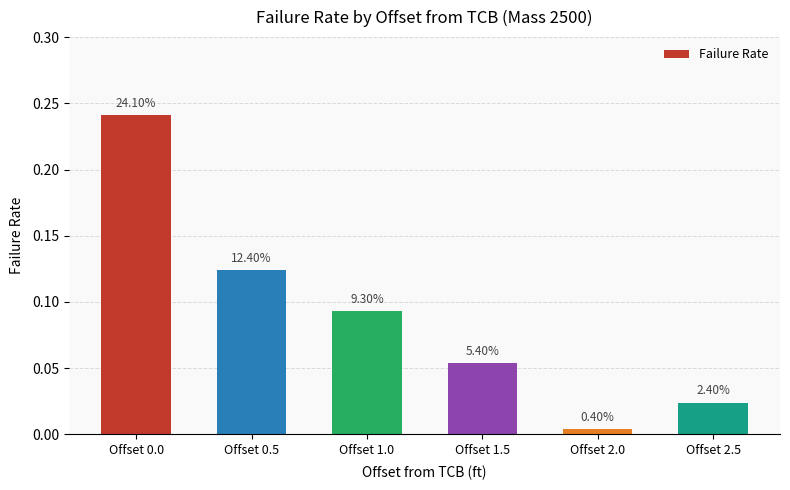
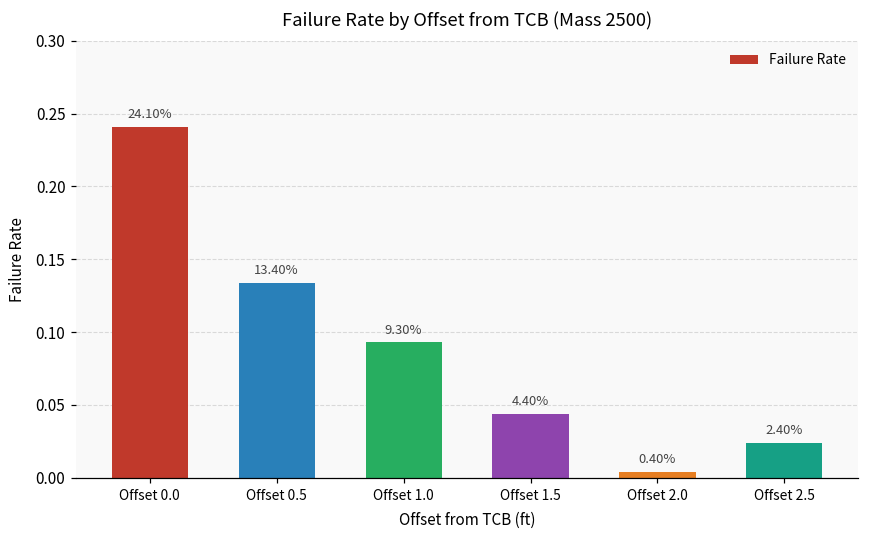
  {
    "Offset 0.0": "24.10%",
-   "Offset 0.5": "12.40%",
+   "Offset 0.5": "13.40%",
    "Offset 1.0": "9.30%",
-   "Offset 1.5": "5.40%",
+   "Offset 1.5": "4.40%",
    "Offset 2.0": "0.40%",
    "Offset 2.5": "2.40%"
  }
